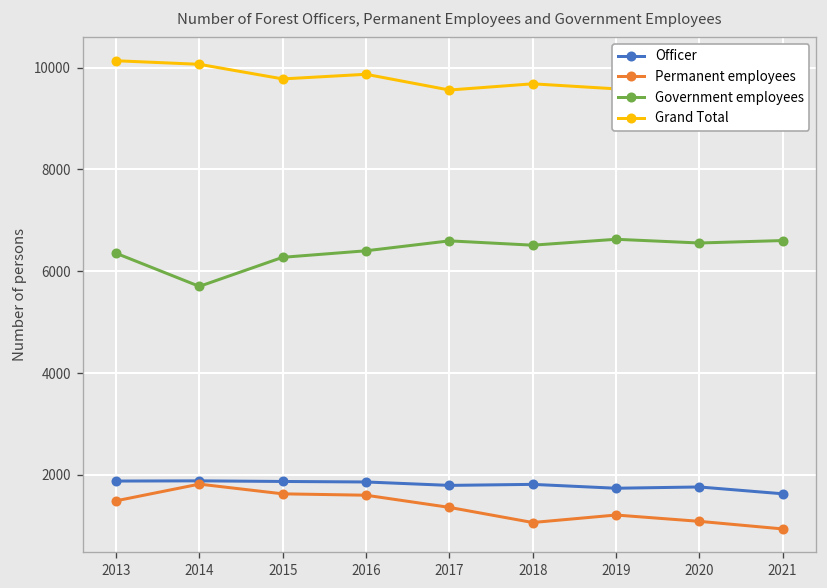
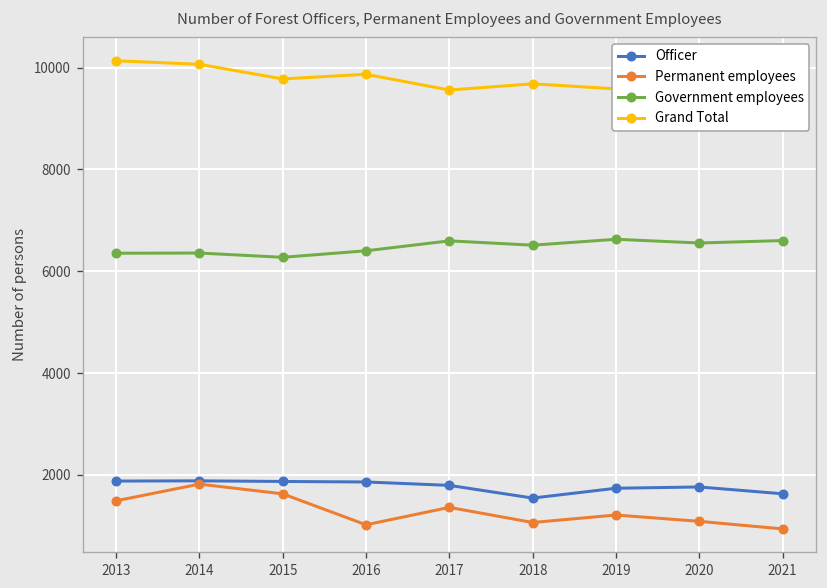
  {
    "Officer": {
      "2013": 1900,
      "2014": 1900,
      "2015": 1900,
      "2016": 1900,
      "2017": 1800,
-     "2018": 1800,
+     "2018": 1500,
      "2019": 1700,
      "2020": 1800,
      "2021": 1600
    },
    "Permanent employees": {
      "2013": 1500,
      "2014": 1800,
      "2015": 1600,
-     "2016": 1600,
+     "2016": 1000,
      "2017": 1400,
      "2018": 1100,
      "2019": 1200,
      "2020": 1100,
      "2021": 900
    },
    "Government employees": {
      "2013": 6400,
-     "2014": 5700,
+     "2014": 6400,
      "2015": 6300,
      "2016": 6400,
      "2017": 6600,
      "2018": 6500,
      "2019": 6600,
      "2020": 6600,
      "2021": 6600
    },
    "Grand Total": {
      "2013": 10100,
      "2014": 10100,
      "2015": 9800,
      "2016": 9900,
      "2017": 9600,
      "2018": 9700
    }
  }
